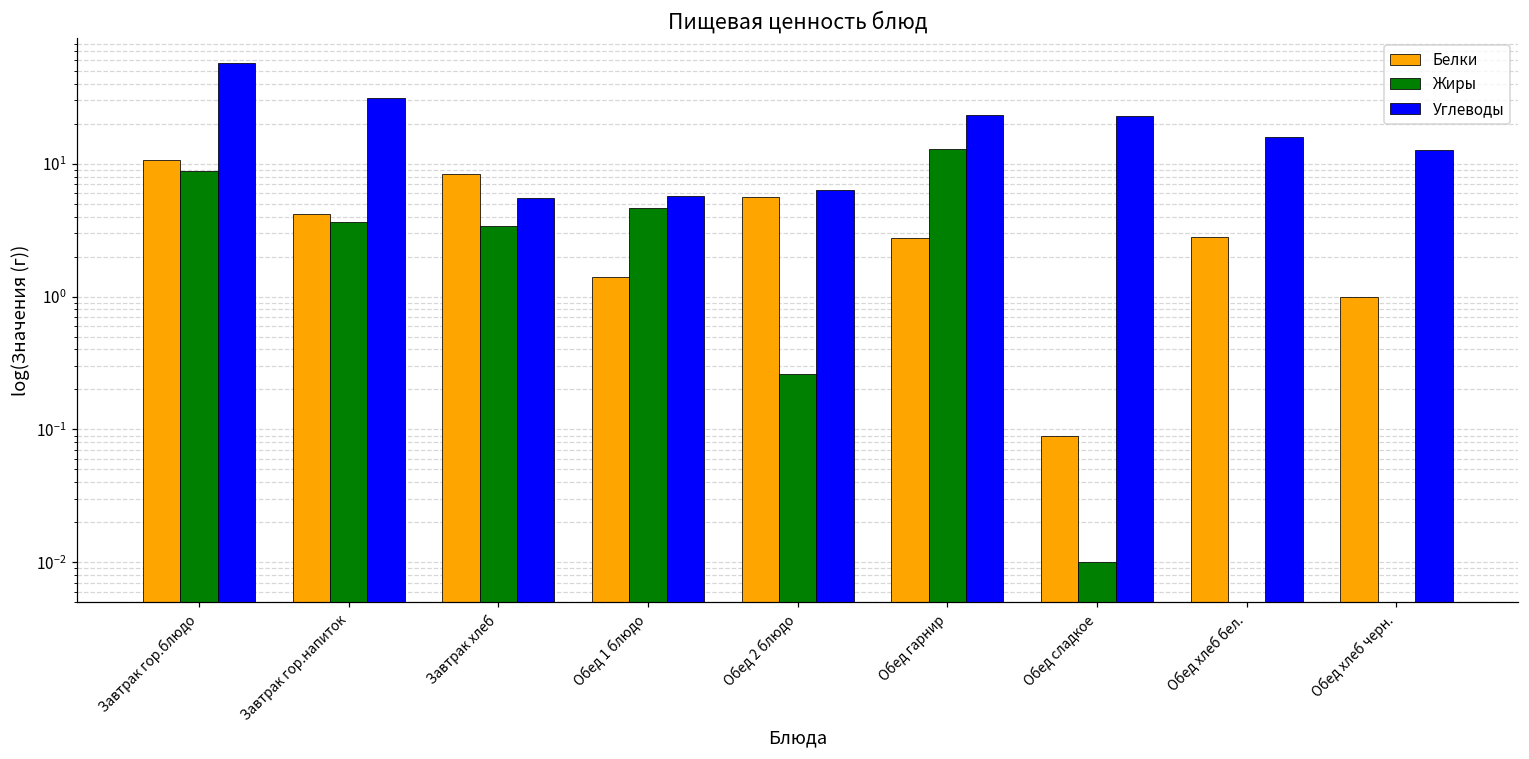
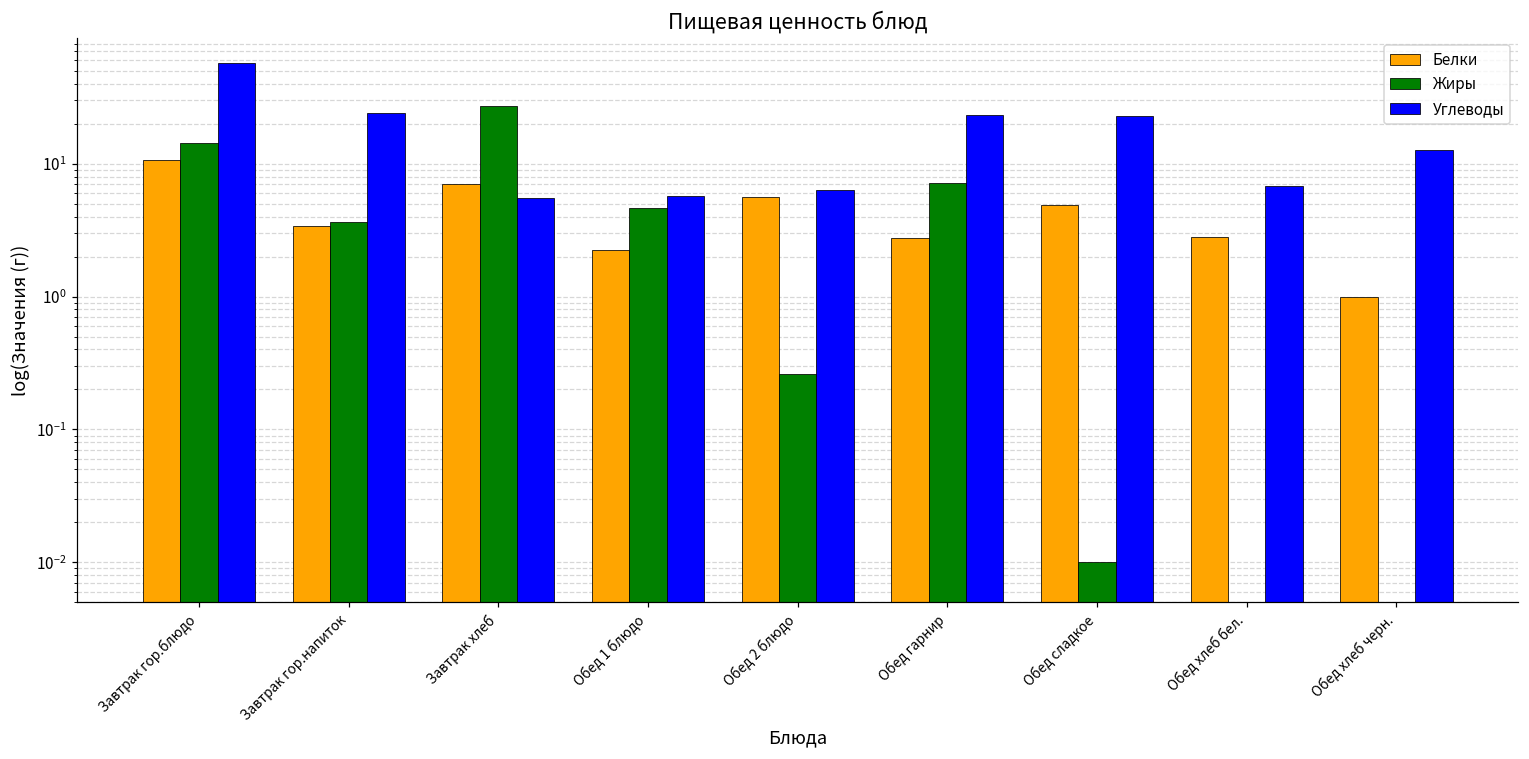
  {
    "Белки": {
      "Завтрак гор.блюдо": 11,
-     "Завтрак гор.напиток": 4.2,
-     "Завтрак хлеб": 8,
-     "Обед 1 блюдо": 1.4,
+     "Завтрак гор.напиток": 3.4,
+     "Завтрак хлеб": 7,
+     "Обед 1 блюдо": 2.2,
      "Обед 2 блюдо": 6,
      "Обед гарнир": 2.8,
-     "Обед сладкое": 0.09,
+     "Обед сладкое": 4.9,
      "Обед хлеб бел.": 2.8,
      "Обед хлеб черн.": 1.0
    },
    "Жиры": {
-     "Завтрак гор.блюдо": 9,
+     "Завтрак гор.блюдо": 14,
      "Завтрак гор.напиток": 3.7,
-     "Завтрак хлеб": 3.4,
+     "Завтрак хлеб": 27,
      "Обед 1 блюдо": 4.6,
      "Обед 2 блюдо": 0.26,
-     "Обед гарнир": 13,
+     "Обед гарнир": 7,
      "Обед сладкое": 0.010
    },
    "Углеводы": {
      "Завтрак гор.блюдо": 60,
-     "Завтрак гор.напиток": 31,
+     "Завтрак гор.напиток": 24,
      "Завтрак хлеб": 6,
      "Обед 1 блюдо": 6,
      "Обед 2 блюдо": 6,
      "Обед гарнир": 23,
      "Обед сладкое": 23,
-     "Обед хлеб бел.": 16,
+     "Обед хлеб бел.": 7,
      "Обед хлеб черн.": 13
    }
  }
